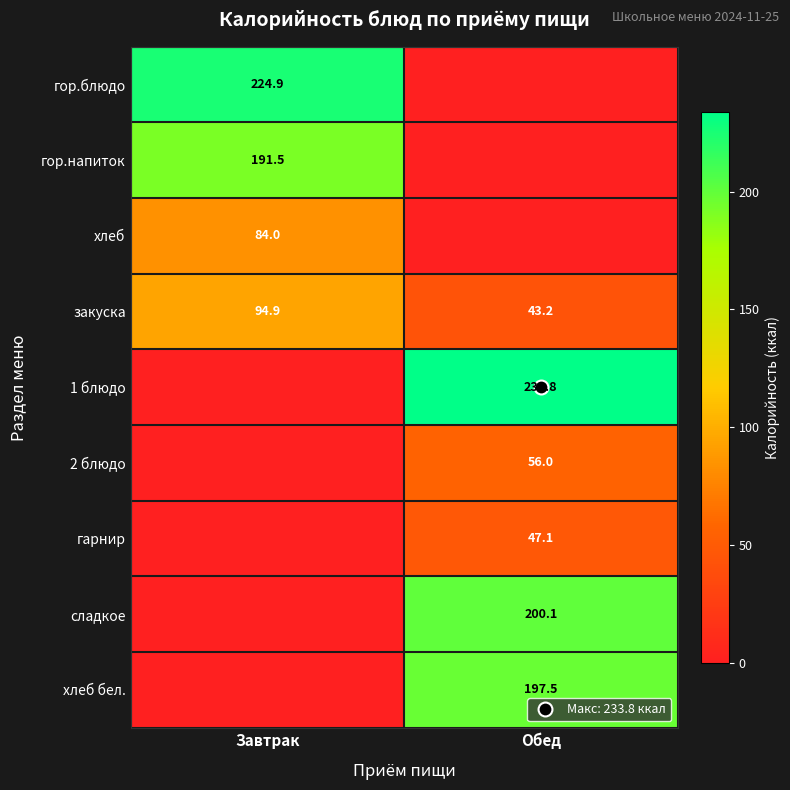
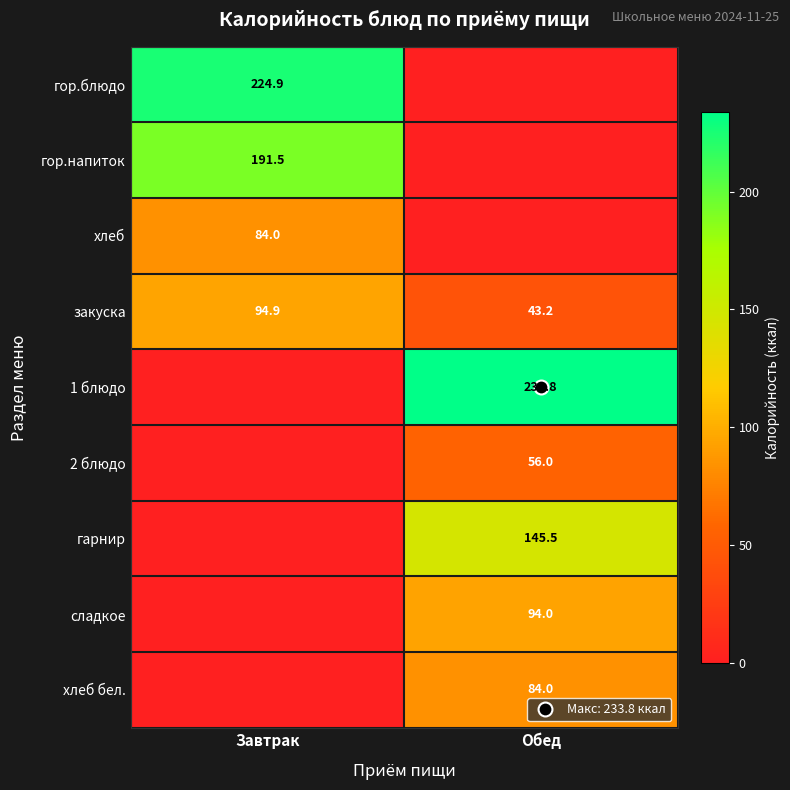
  {
    "гор.блюдо": {
      "Завтрак": 224.9
    },
    "гор.напиток": {
      "Завтрак": 191.5
    },
    "хлеб": {
      "Завтрак": 84.0
    },
    "закуска": {
      "Завтрак": 94.9,
      "Обед": 43.2
    },
    "2 блюдо": {
      "Обед": 56.0
    },
    "гарнир": {
-     "Обед": 47.1
+     "Обед": 145.5
    },
    "сладкое": {
-     "Обед": 200.1
+     "Обед": 94.0
    },
    "хлеб бел.": {
-     "Обед": 197.5
+     "Обед": 84.0
    }
  }
